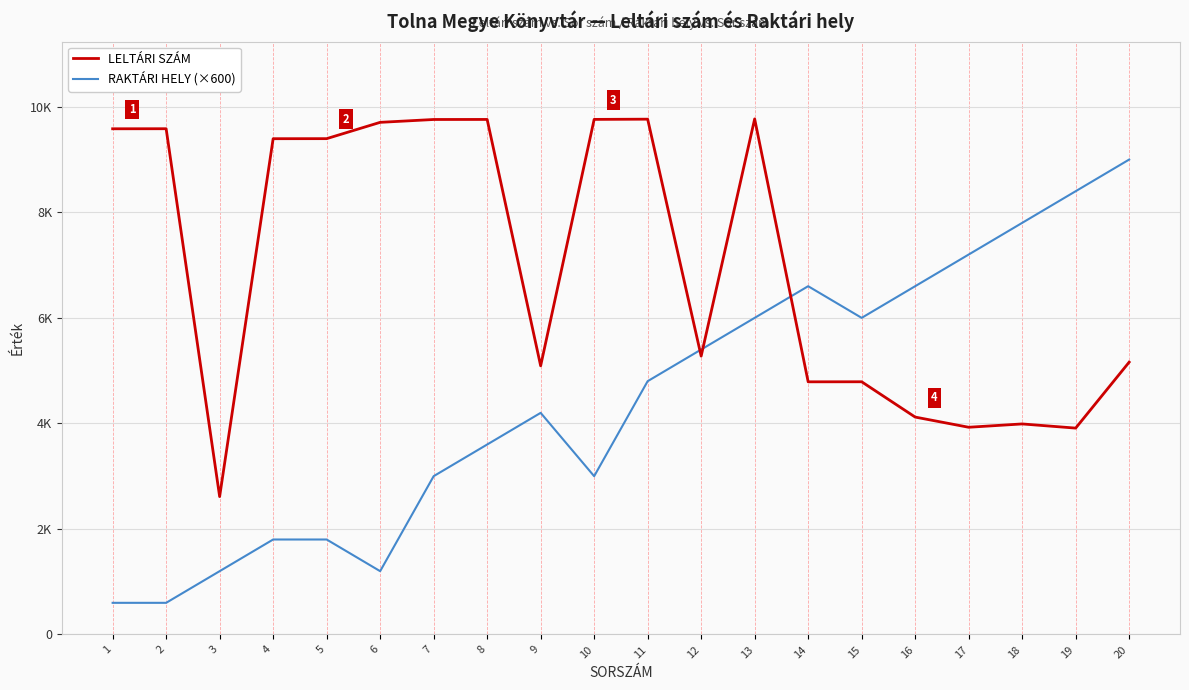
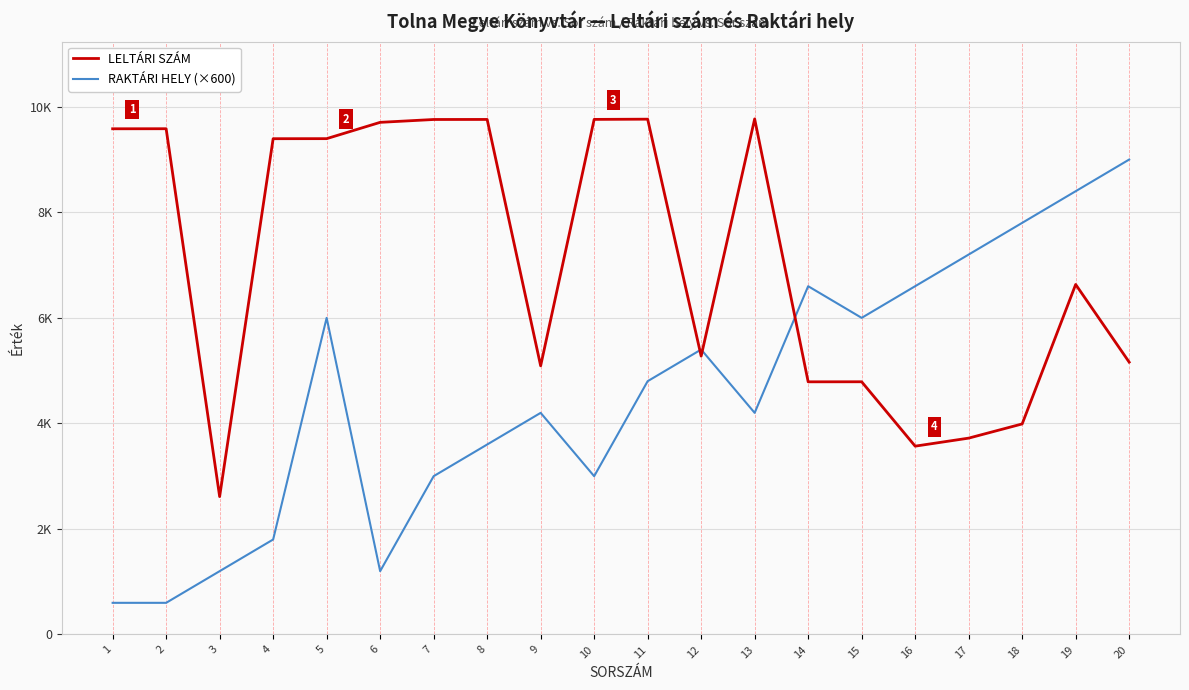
  {
    "LELTÁRI SZÁM": {
      "2": 9600,
      "3": 2600,
      "4": 9400,
      "6": 9700,
      "7": 9800,
      "8": 9800,
      "9": 5100,
      "11": 9800,
      "12": 5300,
      "13": 9800,
      "14": 4800,
      "15": 4800,
-     "16": 4100,
-     "17": 3900,
+     "16": 3600,
+     "17": 3700,
      "18": 4000,
-     "19": 3900,
+     "19": 6600,
      "20": 5200
    },
    "RAKTÁRI HELY (×600)": {
      "1": 600,
      "2": 600,
      "3": 1200,
      "4": 1800,
-     "5": 1800,
+     "5": 6000,
      "6": 1200,
      "7": 3000,
      "8": 3600,
      "9": 4200,
      "10": 3000,
      "11": 4800,
      "12": 5400,
-     "13": 6000,
+     "13": 4200,
      "14": 6600,
      "15": 6000,
      "16": 6600,
      "17": 7200,
      "18": 7800,
      "19": 8400,
      "20": 9000
    }
  }
